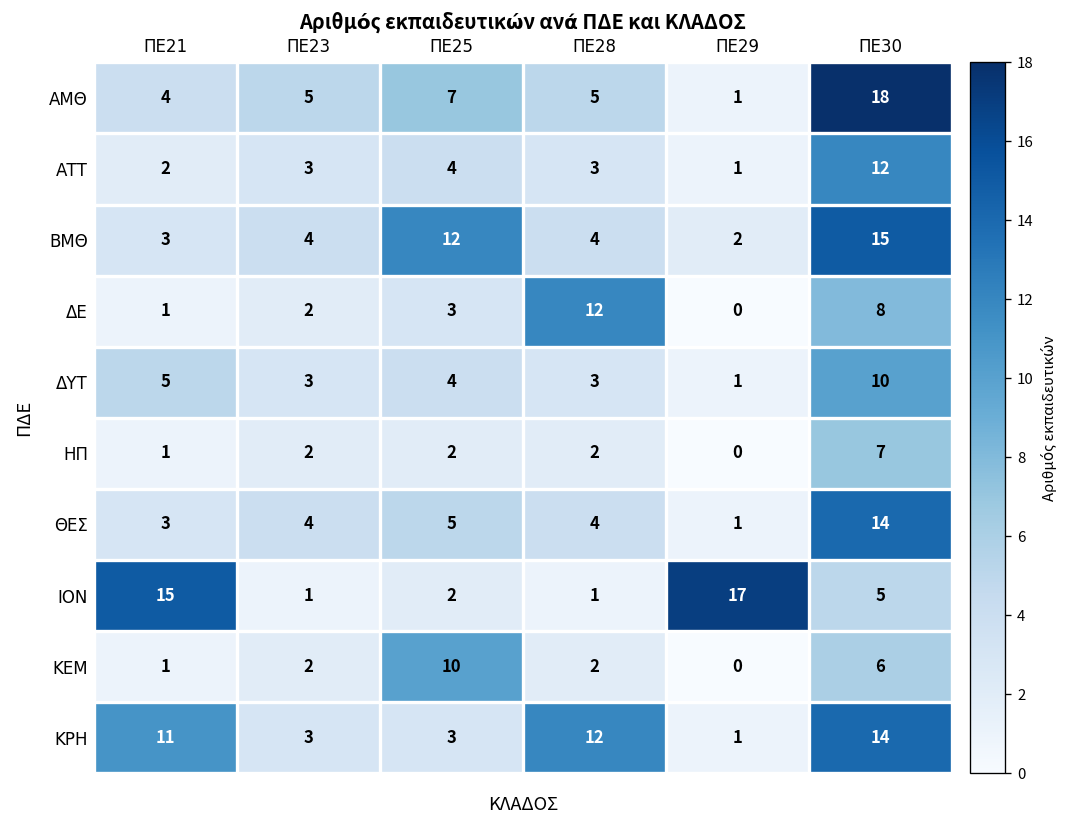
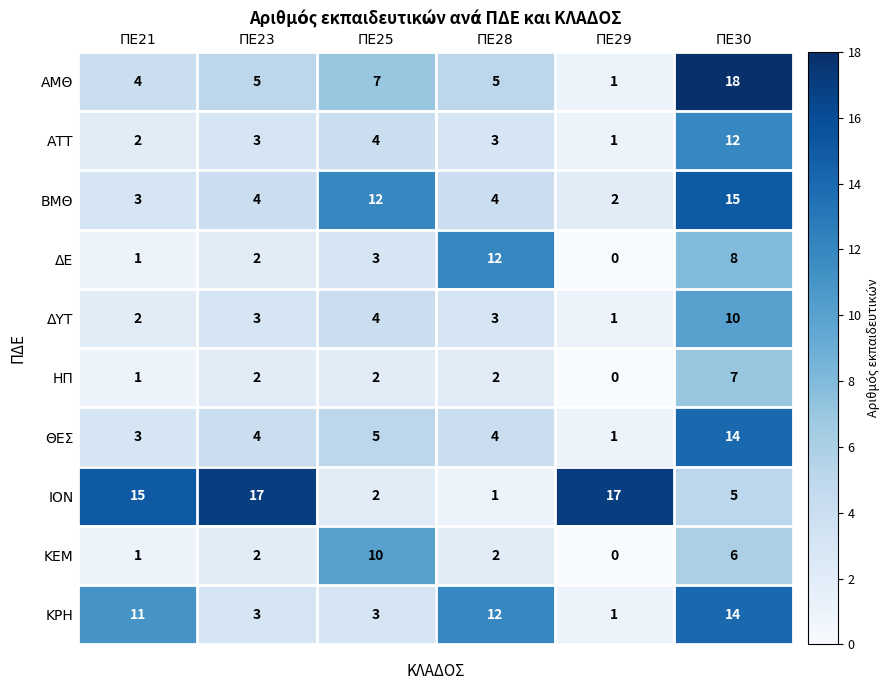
  {
    "ΑΜΘ": {
      "ΠΕ21": 4,
      "ΠΕ23": 5,
      "ΠΕ25": 7,
      "ΠΕ28": 5,
      "ΠΕ29": 1,
      "ΠΕ30": 18
    },
    "ΑΤΤ": {
      "ΠΕ21": 2,
      "ΠΕ23": 3,
      "ΠΕ25": 4,
      "ΠΕ28": 3,
      "ΠΕ29": 1,
      "ΠΕ30": 12
    },
    "ΒΜΘ": {
      "ΠΕ21": 3,
      "ΠΕ23": 4,
      "ΠΕ25": 12,
      "ΠΕ28": 4,
      "ΠΕ29": 2,
      "ΠΕ30": 15
    },
    "ΔΕ": {
      "ΠΕ21": 1,
      "ΠΕ23": 2,
      "ΠΕ25": 3,
      "ΠΕ28": 12,
      "ΠΕ29": 0,
      "ΠΕ30": 8
    },
    "ΔΥΤ": {
-     "ΠΕ21": 5,
+     "ΠΕ21": 2,
      "ΠΕ23": 3,
      "ΠΕ25": 4,
      "ΠΕ28": 3,
      "ΠΕ29": 1,
      "ΠΕ30": 10
    },
    "ΗΠ": {
      "ΠΕ21": 1,
      "ΠΕ23": 2,
      "ΠΕ25": 2,
      "ΠΕ28": 2,
      "ΠΕ29": 0,
      "ΠΕ30": 7
    },
    "ΘΕΣ": {
      "ΠΕ21": 3,
      "ΠΕ23": 4,
      "ΠΕ25": 5,
      "ΠΕ28": 4,
      "ΠΕ29": 1,
      "ΠΕ30": 14
    },
    "ΙΟΝ": {
      "ΠΕ21": 15,
-     "ΠΕ23": 1,
+     "ΠΕ23": 17,
      "ΠΕ25": 2,
      "ΠΕ28": 1,
      "ΠΕ29": 17,
      "ΠΕ30": 5
    },
    "ΚΕΜ": {
      "ΠΕ21": 1,
      "ΠΕ23": 2,
      "ΠΕ25": 10,
      "ΠΕ28": 2,
      "ΠΕ29": 0,
      "ΠΕ30": 6
    },
    "ΚΡΗ": {
      "ΠΕ21": 11,
      "ΠΕ23": 3,
      "ΠΕ25": 3,
      "ΠΕ28": 12,
      "ΠΕ29": 1,
      "ΠΕ30": 14
    }
  }
